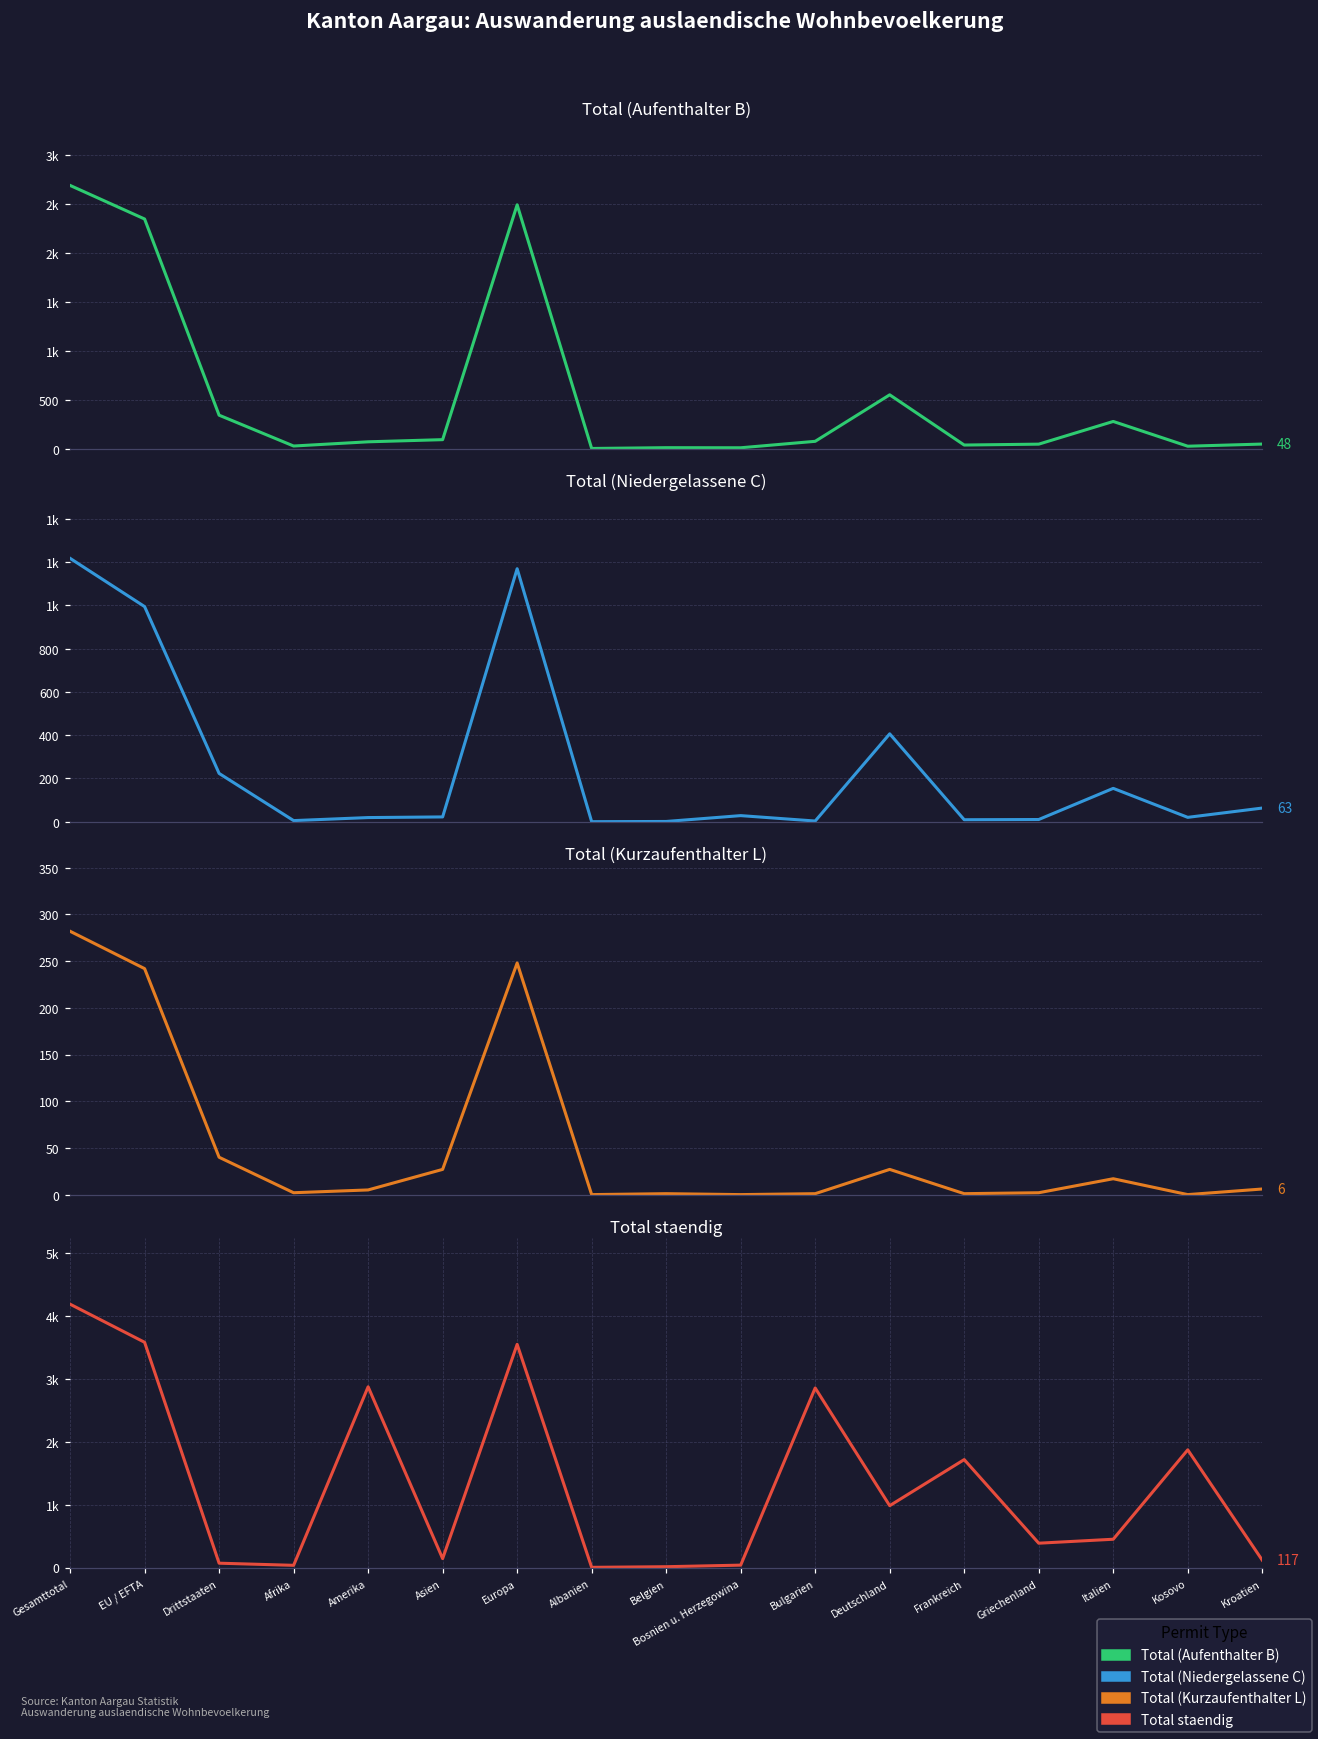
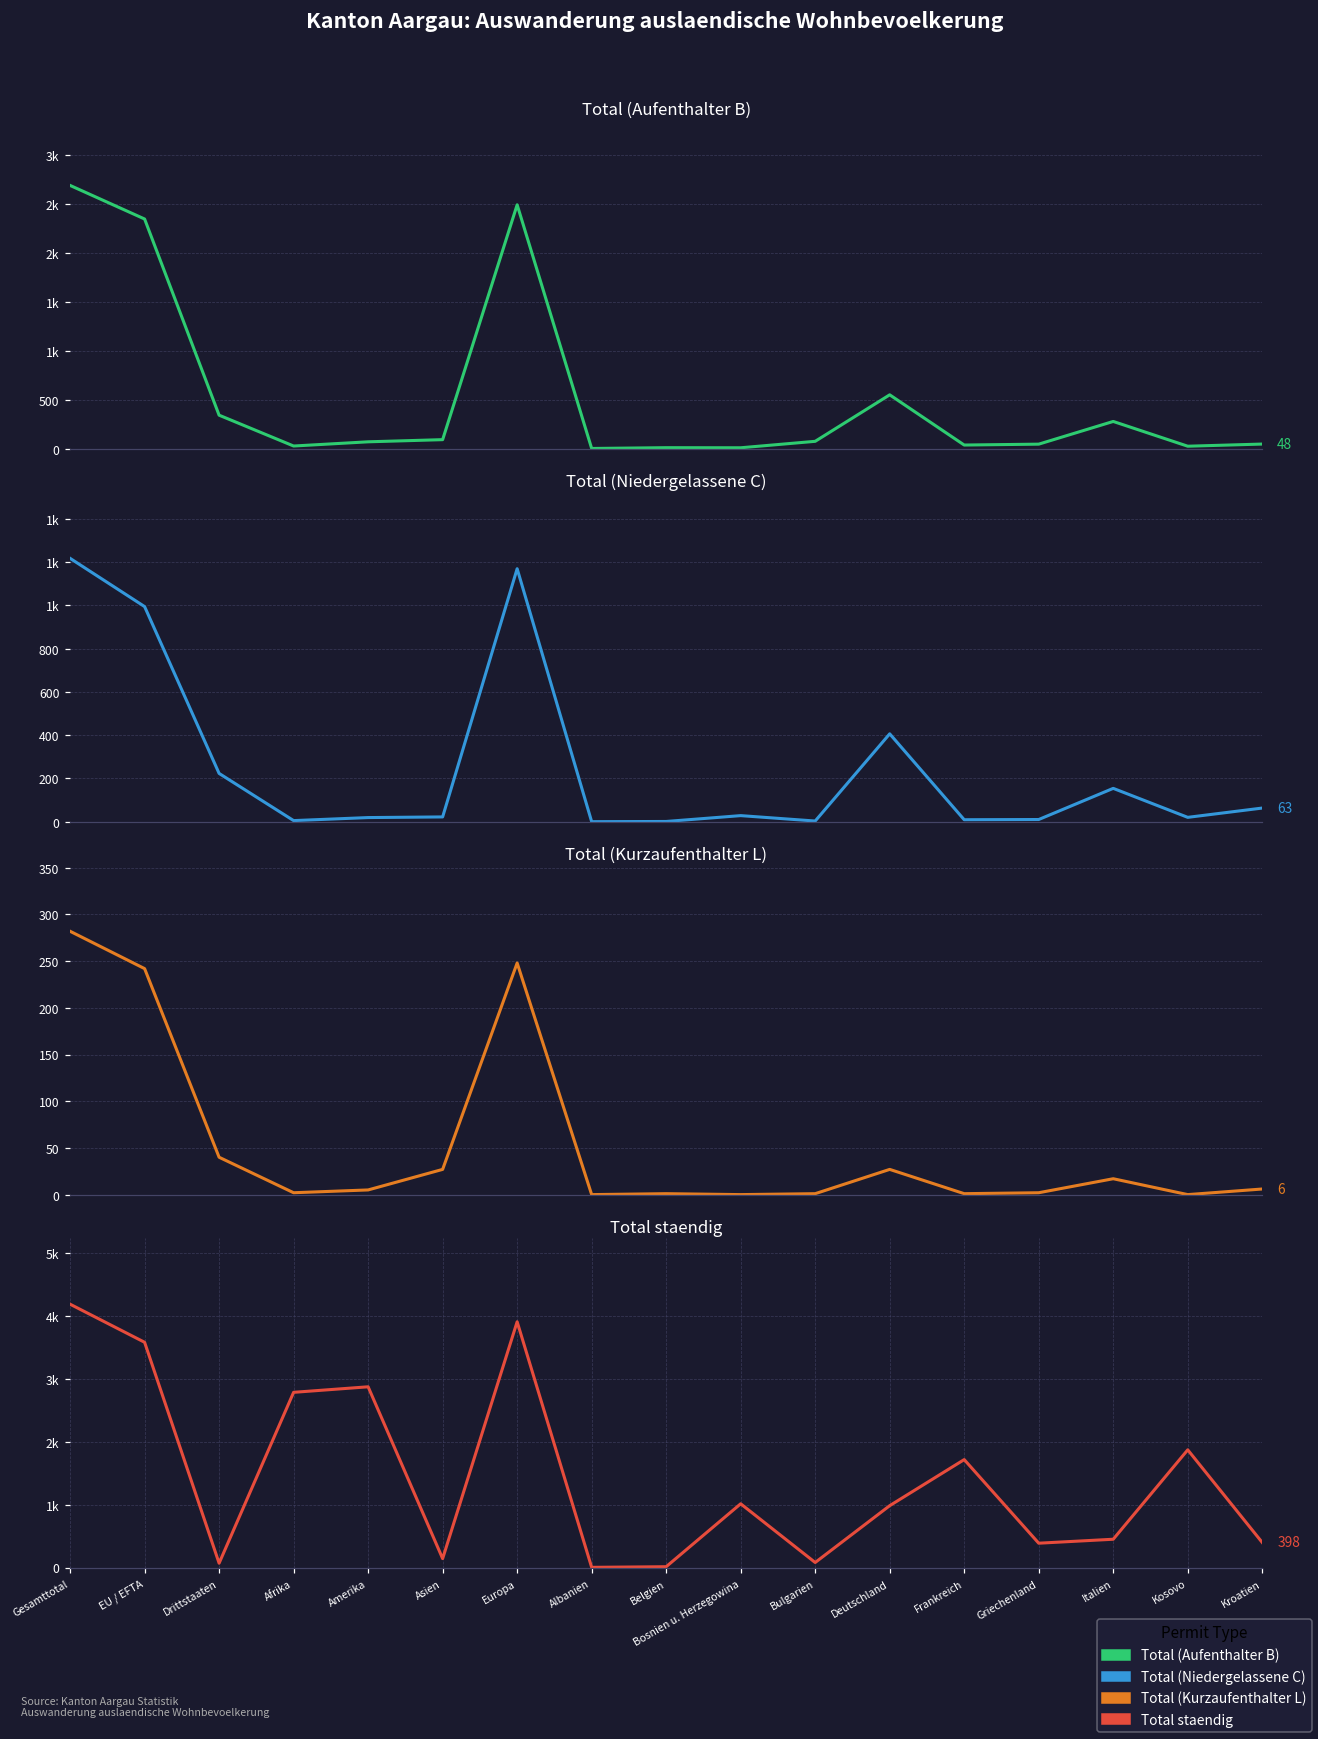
  {
    "Total staendig": {
-     "Afrika": 0,
-     "Europa": 3600,
-     "Bosnien u. Herzegowina": 0,
-     "Bulgarien": 2900,
-     "Kroatien": 117
+     "Afrika": 2800,
+     "Europa": 3900,
+     "Bosnien u. Herzegowina": 1000,
+     "Bulgarien": 100,
+     "Kroatien": 398
    }
  }
